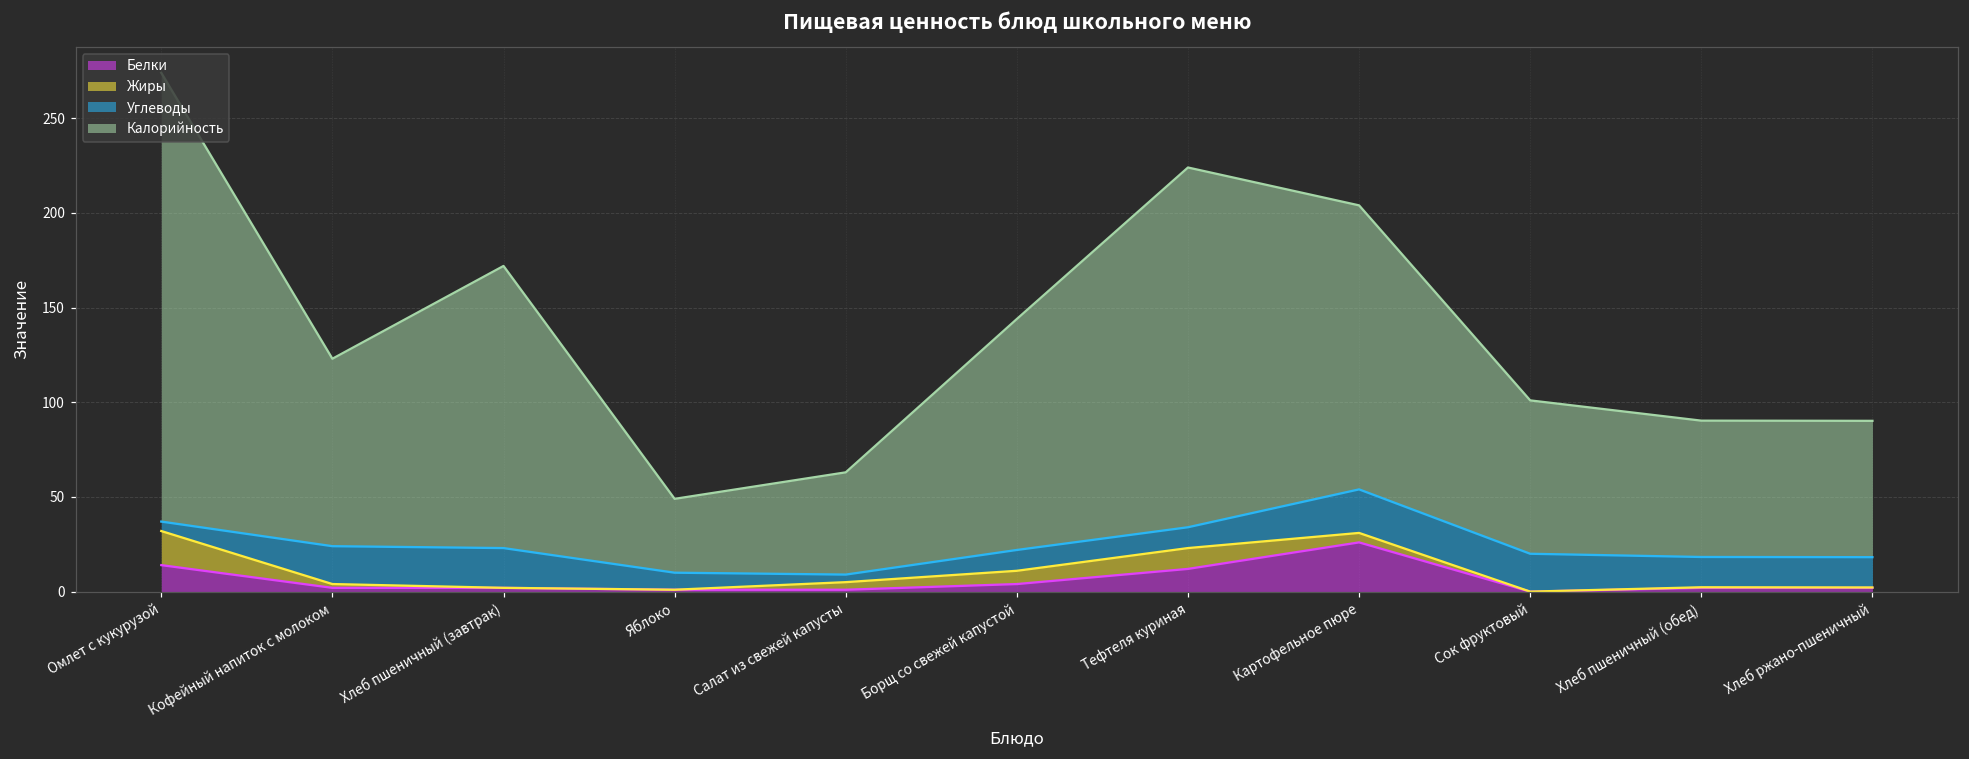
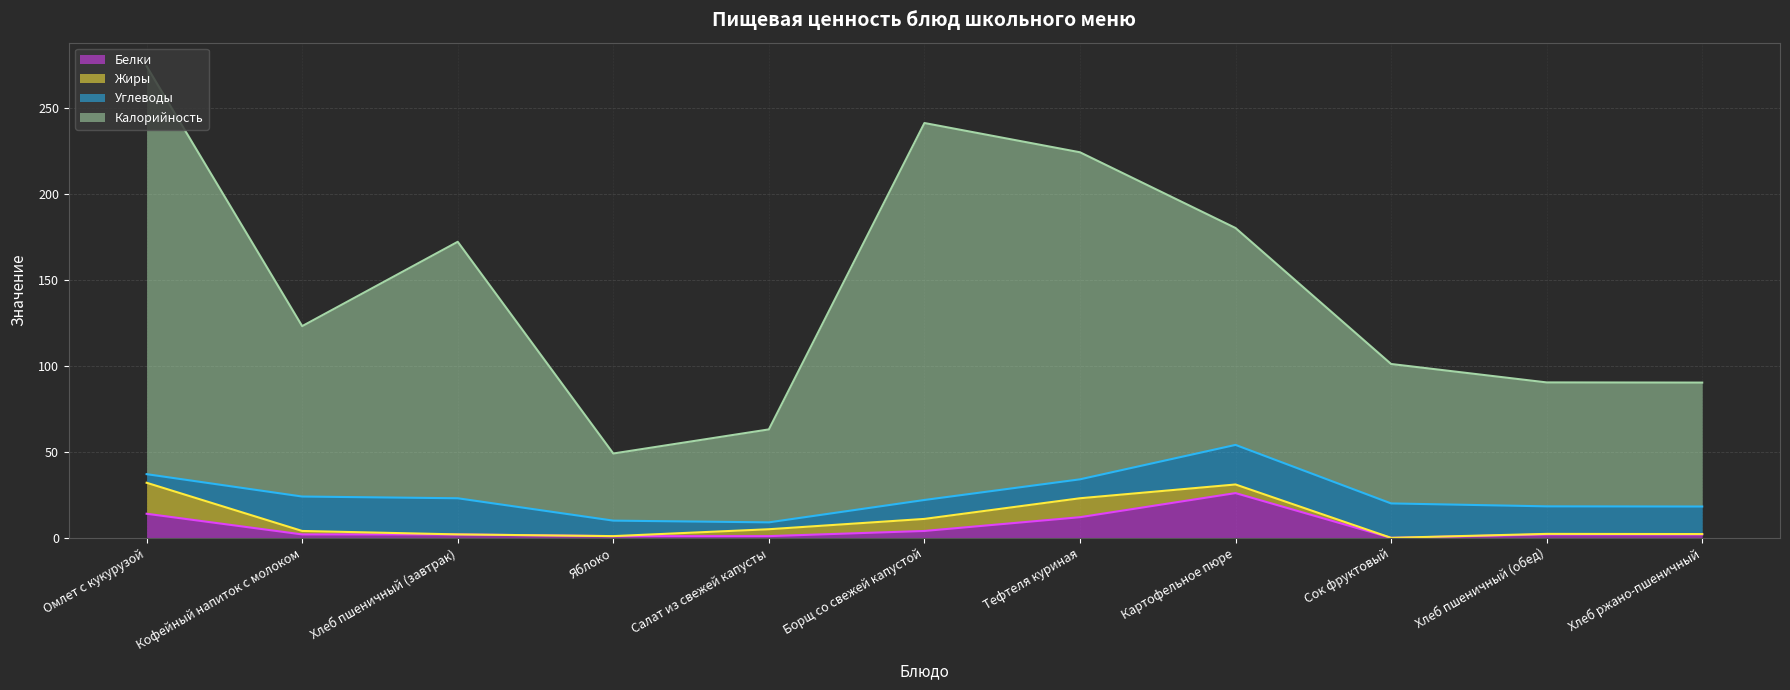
  {
    "Белки": {
      "Омлет с кукурузой": 14,
      "Кофейный напиток с молоком": 2,
      "Салат из свежей капусты": 1,
      "Борщ со свежей капустой": 4,
      "Тефтеля куриная": 12,
      "Картофельное пюре": 26
    },
    "Жиры": {
      "Омлет с кукурузой": 18,
      "Кофейный напиток с молоком": 2,
      "Салат из свежей капусты": 4,
      "Борщ со свежей капустой": 7,
      "Тефтеля куриная": 11,
      "Картофельное пюре": 5
    },
    "Углеводы": {
      "Омлет с кукурузой": 5,
      "Кофейный напиток с молоком": 20,
      "Хлеб пшеничный (завтрак)": 21,
      "Яблоко": 9,
      "Салат из свежей капусты": 4,
      "Борщ со свежей капустой": 11,
      "Тефтеля куриная": 11,
      "Картофельное пюре": 23,
      "Сок фруктовый": 20,
      "Хлеб пшеничный (обед)": 16,
      "Хлеб ржано-пшеничный": 16
    },
    "Калорийность": {
      "Кофейный напиток с молоком": 99,
      "Хлеб пшеничный (завтрак)": 149,
      "Яблоко": 39,
      "Салат из свежей капусты": 54,
-     "Борщ со свежей капустой": 122,
+     "Борщ со свежей капустой": 219,
      "Тефтеля куриная": 190,
-     "Картофельное пюре": 150,
+     "Картофельное пюре": 126,
      "Сок фруктовый": 81,
      "Хлеб пшеничный (обед)": 72,
      "Хлеб ржано-пшеничный": 72
    }
  }
